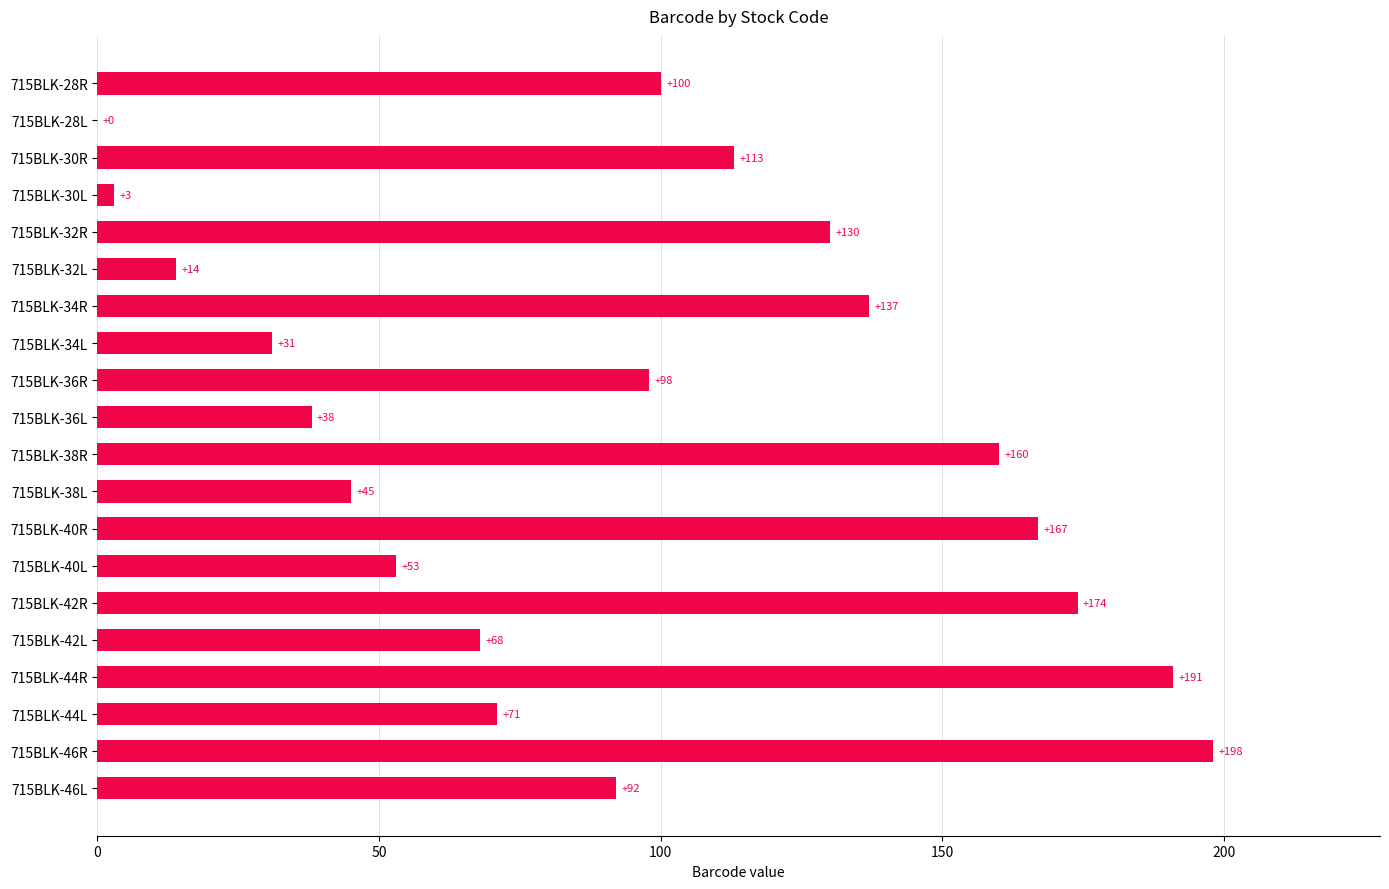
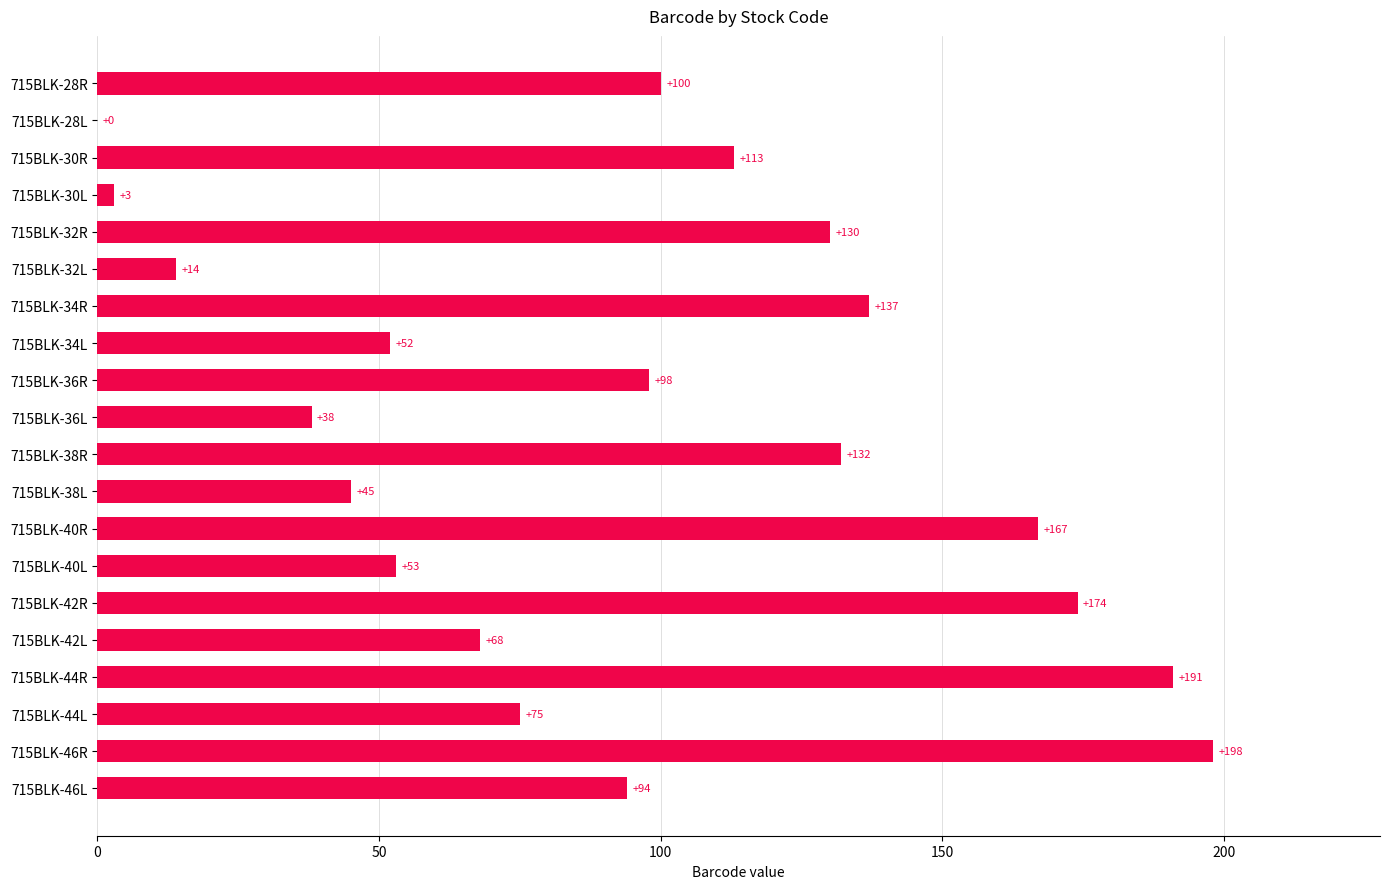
  {
    "715BLK-28R": "+100",
    "715BLK-28L": "+0",
    "715BLK-30R": "+113",
    "715BLK-30L": "+3",
    "715BLK-32R": "+130",
    "715BLK-32L": "+14",
    "715BLK-34R": "+137",
-   "715BLK-34L": "+31",
+   "715BLK-34L": "+52",
    "715BLK-36R": "+98",
    "715BLK-36L": "+38",
-   "715BLK-38R": "+160",
+   "715BLK-38R": "+132",
    "715BLK-38L": "+45",
    "715BLK-40R": "+167",
    "715BLK-40L": "+53",
    "715BLK-42R": "+174",
    "715BLK-42L": "+68",
    "715BLK-44R": "+191",
-   "715BLK-44L": "+71",
+   "715BLK-44L": "+75",
    "715BLK-46R": "+198",
-   "715BLK-46L": "+92"
+   "715BLK-46L": "+94"
  }
